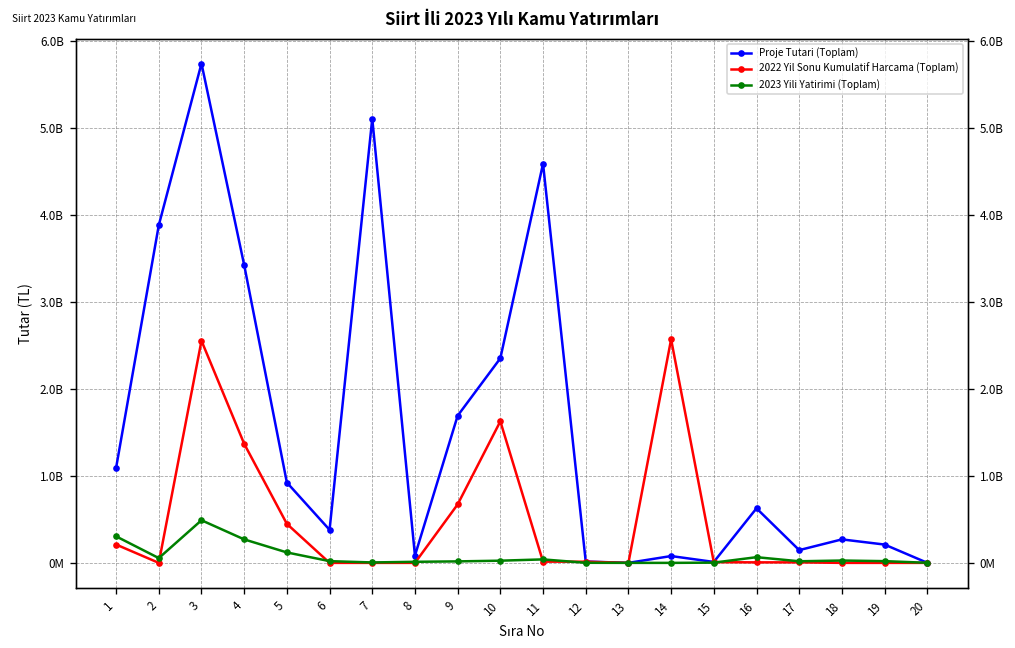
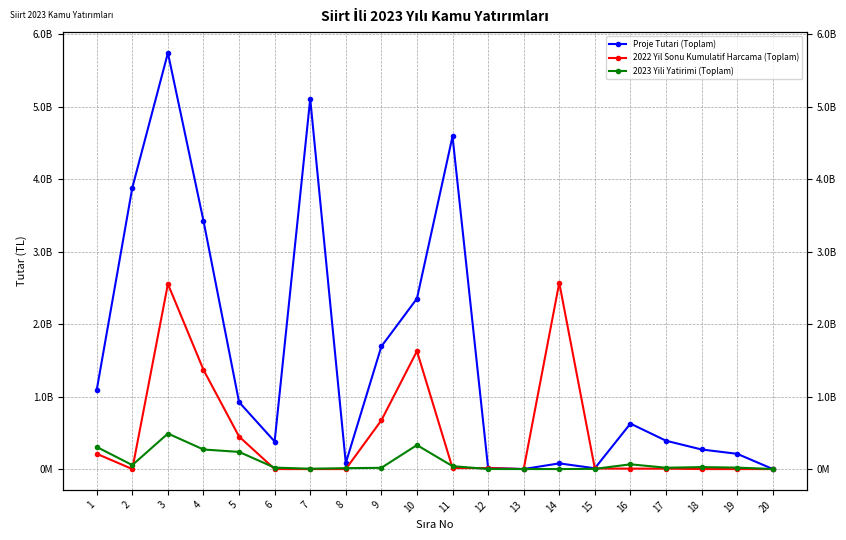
  {
    "Proje Tutari (Toplam)": {
      "1": 1100000000,
      "2": 3900000000,
      "3": 5700000000,
      "4": 3400000000,
      "5": 900000000,
      "6": 400000000,
      "7": 5100000000,
      "8": 100000000,
      "9": 1700000000,
      "10": 2400000000,
      "11": 4600000000,
      "14": 100000000,
      "16": 600000000,
-     "17": 100000000,
+     "17": 400000000,
      "18": 300000000,
      "19": 200000000
    },
    "2022 Yil Sonu Kumulatif Harcama (Toplam)": {
      "1": 200000000,
      "2": 0,
      "3": 2600000000,
      "4": 1400000000,
      "5": 400000000,
      "9": 700000000,
      "10": 1600000000,
      "14": 2600000000,
      "16": 0
    },
    "2023 Yili Yatirimi (Toplam)": {
      "1": 300000000,
      "2": 100000000,
      "3": 500000000,
      "4": 300000000,
-     "5": 100000000,
+     "5": 200000000,
      "9": 0,
-     "10": 0,
+     "10": 300000000,
      "14": 0,
      "16": 100000000
    }
  }
